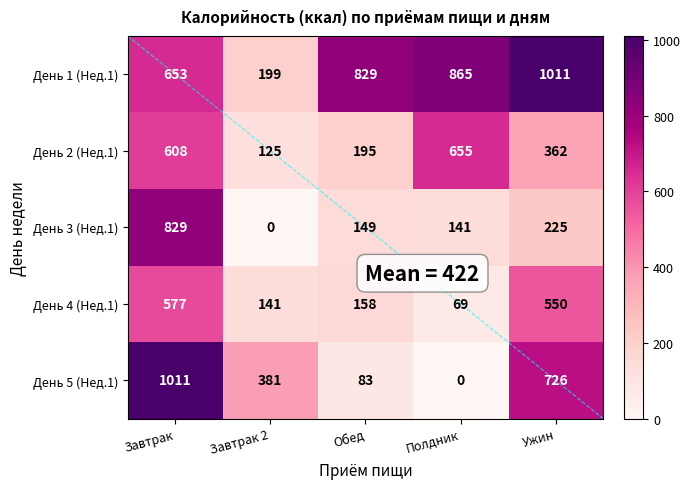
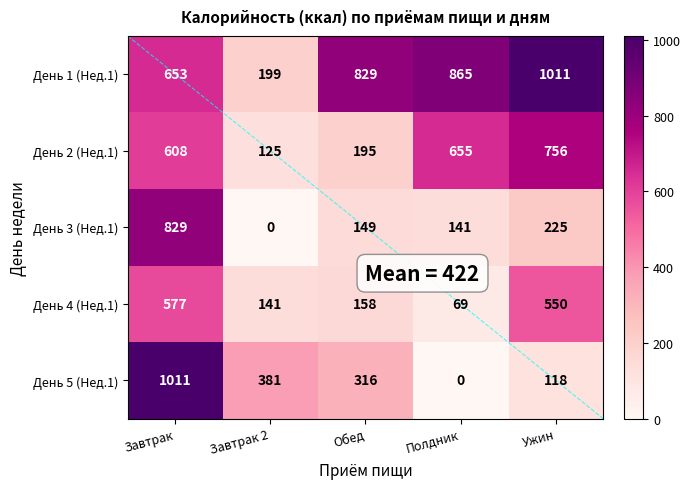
  {
    "День 1 (Нед.1)": {
      "Завтрак 2": 199,
      "Обед": 829,
      "Полдник": 865,
      "Ужин": 1011
    },
    "День 2 (Нед.1)": {
      "Завтрак": 608,
      "Обед": 195,
      "Полдник": 655,
-     "Ужин": 362
+     "Ужин": 756
    },
    "День 3 (Нед.1)": {
      "Завтрак": 829,
      "Завтрак 2": 0,
      "Полдник": 141,
      "Ужин": 225
    },
    "День 4 (Нед.1)": {
      "Завтрак": 577,
      "Завтрак 2": 141,
      "Обед": 158,
      "Ужин": 550
    },
    "День 5 (Нед.1)": {
      "Завтрак": 1011,
      "Завтрак 2": 381,
-     "Обед": 83,
+     "Обед": 316,
      "Полдник": 0,
-     "Ужин": 726
+     "Ужин": 118
    }
  }
